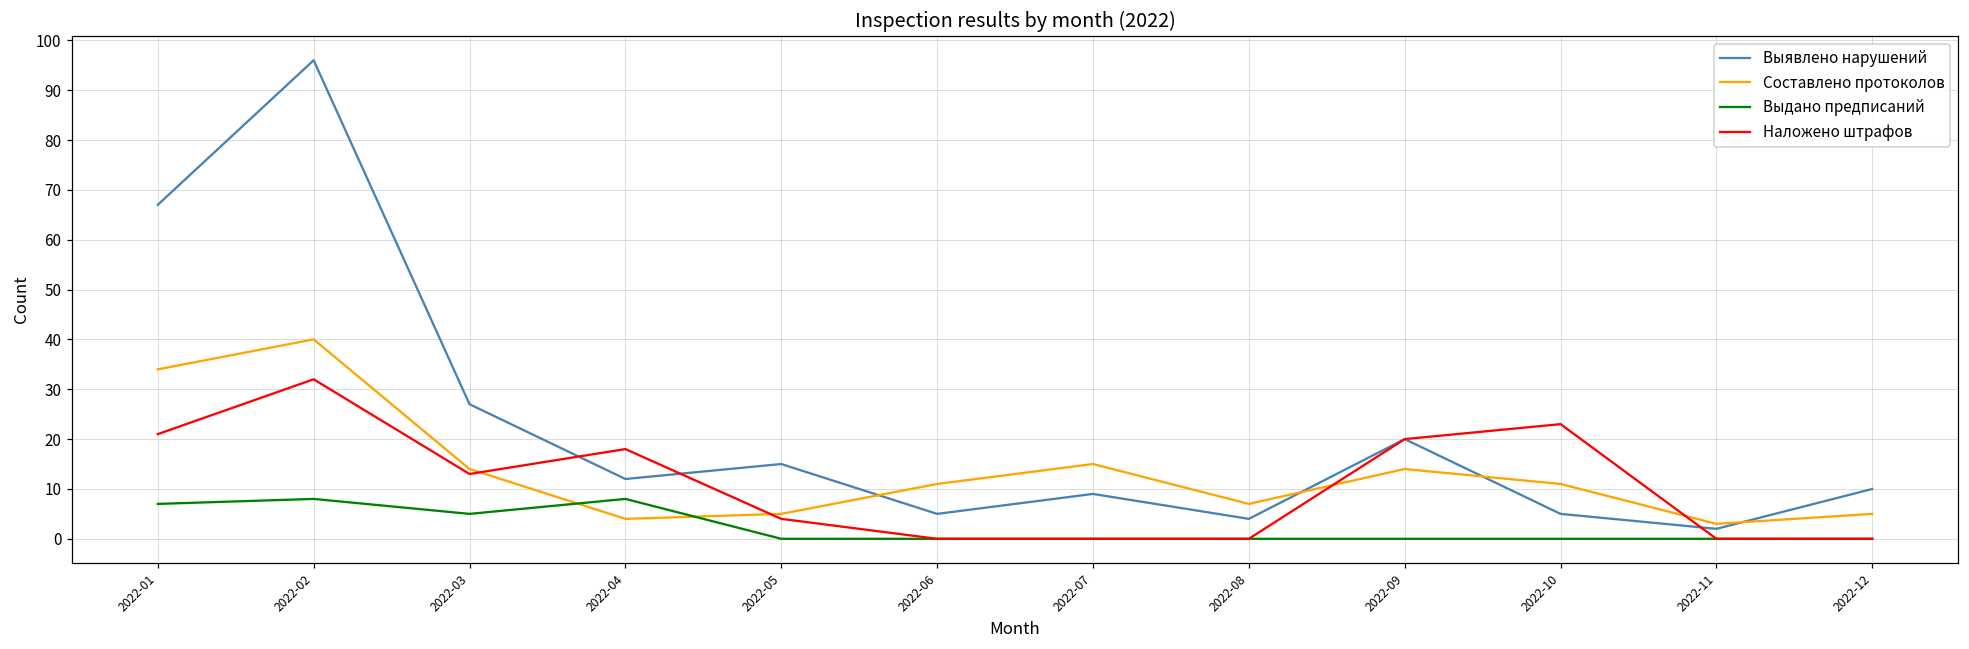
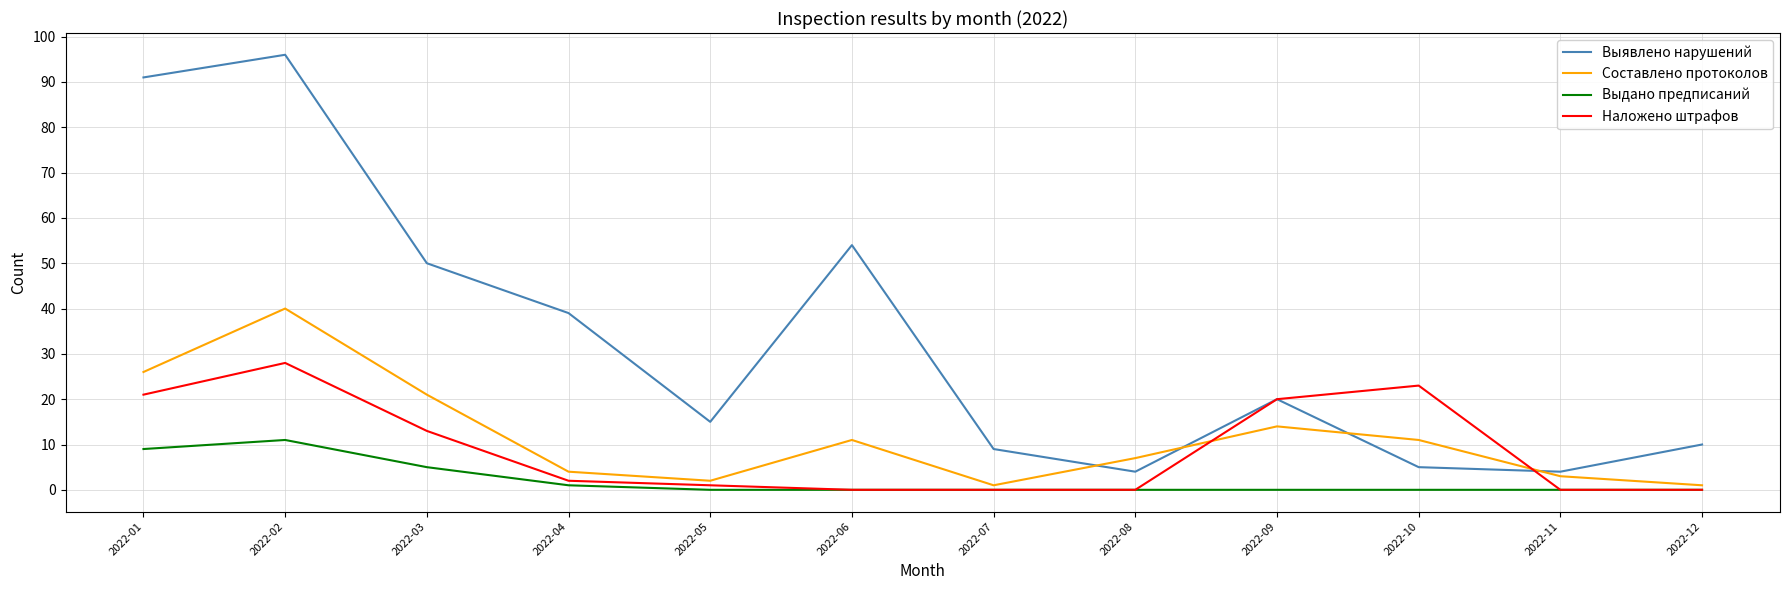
  {
    "Выявлено нарушений": {
-     "2022-01": 67,
+     "2022-01": 91,
      "2022-02": 96,
-     "2022-03": 27,
-     "2022-04": 12,
+     "2022-03": 50,
+     "2022-04": 39,
      "2022-05": 15,
-     "2022-06": 5,
+     "2022-06": 54,
      "2022-07": 9,
      "2022-08": 4,
      "2022-10": 5,
-     "2022-11": 2,
+     "2022-11": 4,
      "2022-12": 10
    },
    "Составлено протоколов": {
-     "2022-01": 34,
+     "2022-01": 26,
      "2022-02": 40,
-     "2022-03": 14,
+     "2022-03": 21,
      "2022-04": 4,
-     "2022-05": 5,
+     "2022-05": 2,
      "2022-06": 11,
-     "2022-07": 15,
+     "2022-07": 1,
      "2022-08": 7,
      "2022-09": 14,
      "2022-10": 11,
      "2022-11": 3,
-     "2022-12": 5
+     "2022-12": 1
    },
    "Выдано предписаний": {
-     "2022-01": 7,
-     "2022-02": 8,
+     "2022-01": 9,
+     "2022-02": 11,
      "2022-03": 5,
-     "2022-04": 8,
+     "2022-04": 1,
      "2022-05": 0,
      "2022-09": 0,
      "2022-10": 0
    },
    "Наложено штрафов": {
      "2022-01": 21,
-     "2022-02": 32,
+     "2022-02": 28,
      "2022-03": 13,
-     "2022-04": 18,
-     "2022-05": 4,
+     "2022-04": 2,
+     "2022-05": 1,
      "2022-10": 23
    }
  }
